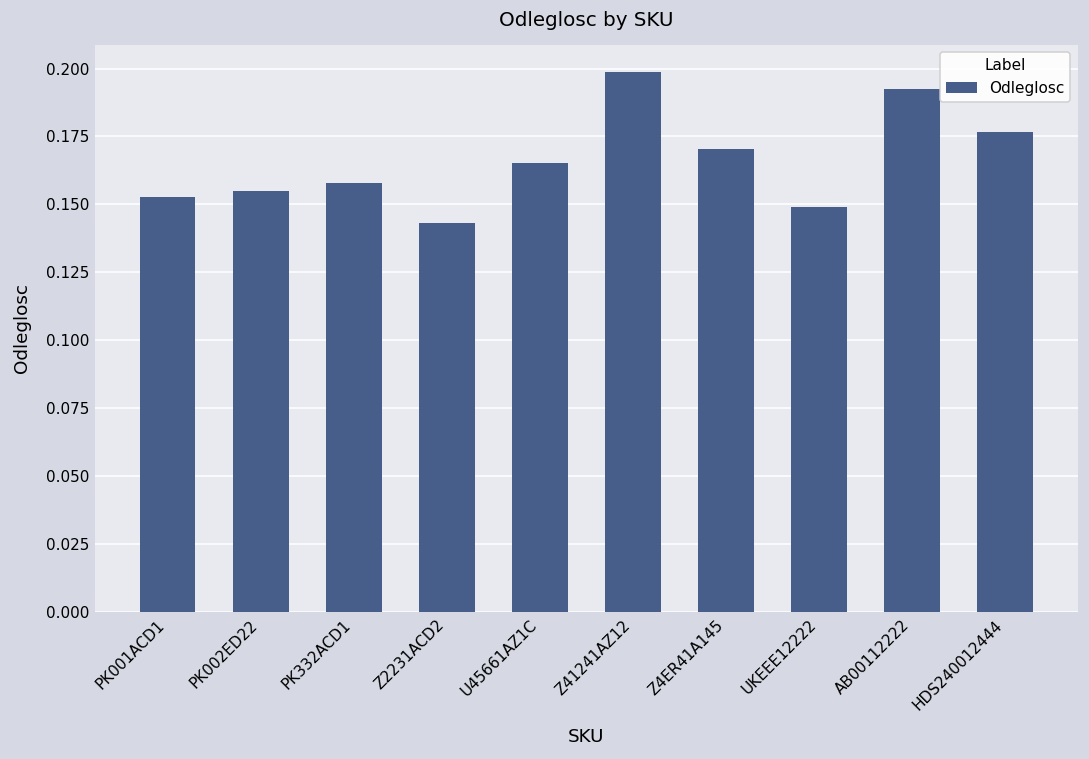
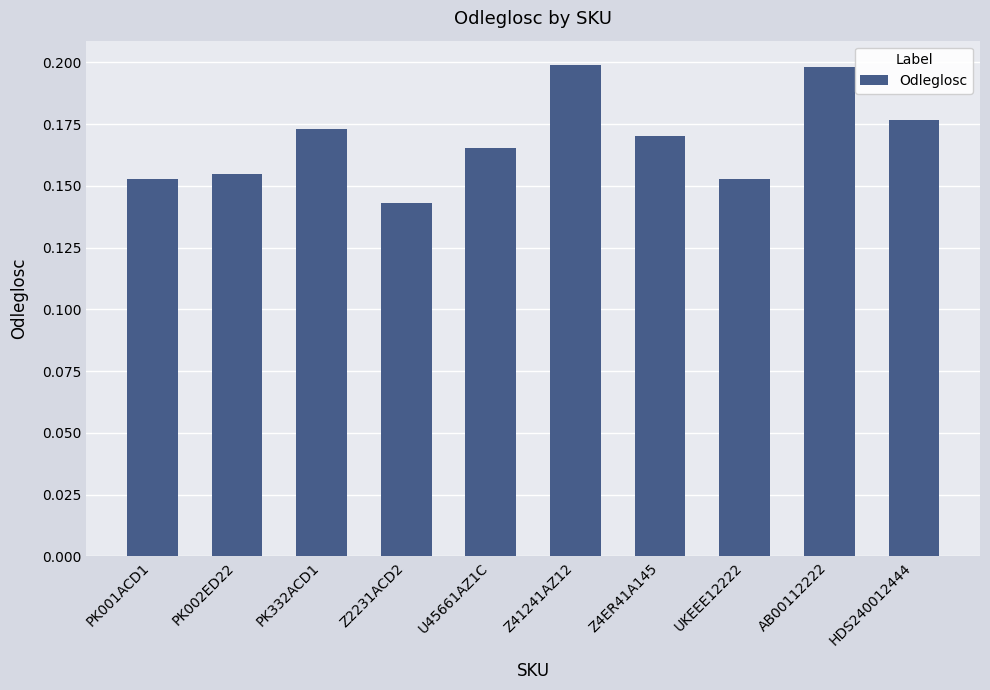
  {
    "PK001ACD1": 0.153,
    "PK002ED22": 0.155,
-   "PK332ACD1": 0.158,
+   "PK332ACD1": 0.173,
    "Z2231ACD2": 0.143,
    "U45661AZ1C": 0.165,
    "Z41241AZ12": 0.199,
    "Z4ER41A145": 0.170,
-   "UKEEE12222": 0.149,
-   "AB00112222": 0.192,
+   "UKEEE12222": 0.153,
+   "AB00112222": 0.198,
    "HDS240012444": 0.177
  }
